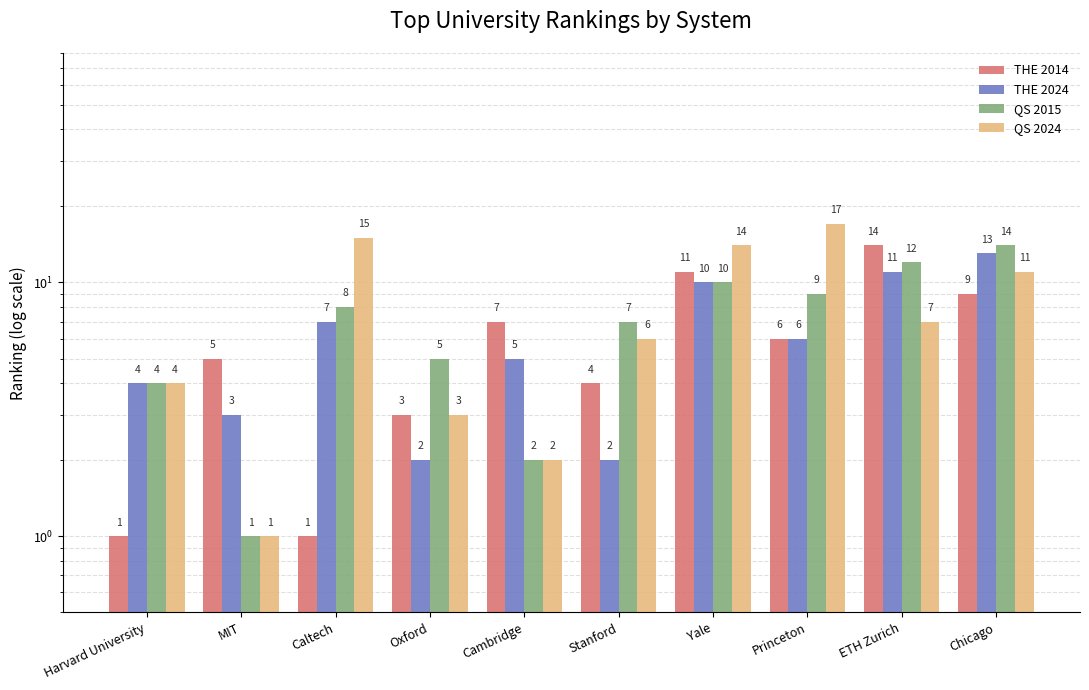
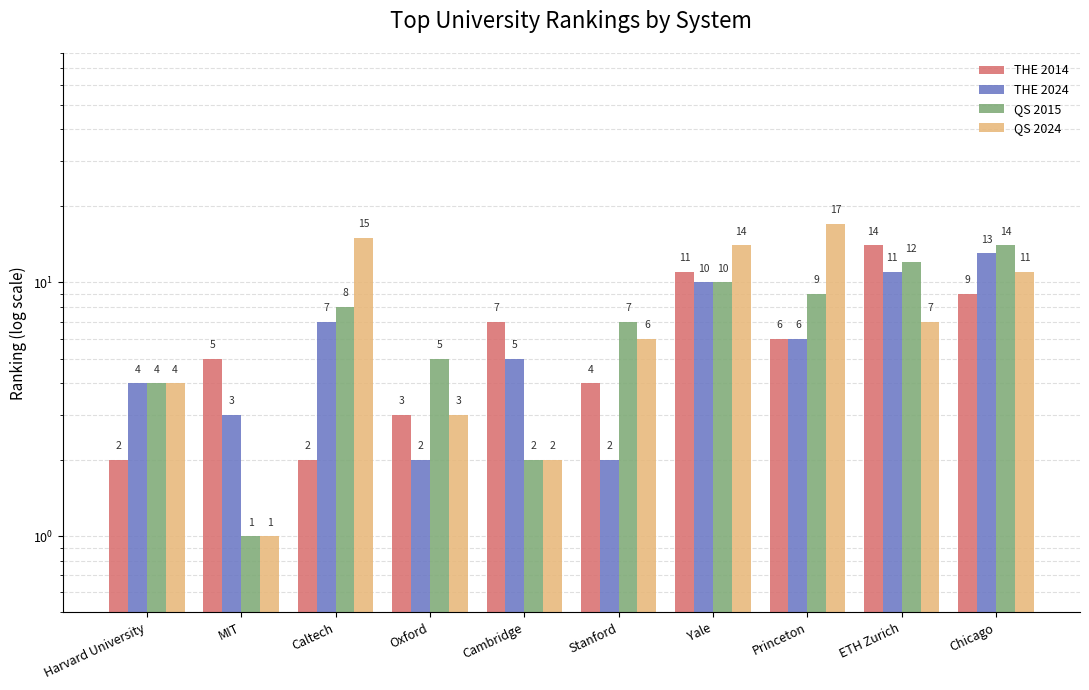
  {
    "THE 2014": {
-     "Harvard University": 1,
+     "Harvard University": 2,
      "MIT": 5,
-     "Caltech": 1,
+     "Caltech": 2,
      "Oxford": 3,
      "Cambridge": 7,
      "Stanford": 4,
      "Yale": 11,
      "Princeton": 6,
      "ETH Zurich": 14,
      "Chicago": 9
    },
    "THE 2024": {
      "Harvard University": 4,
      "MIT": 3,
      "Caltech": 7,
      "Oxford": 2,
      "Cambridge": 5,
      "Stanford": 2,
      "Yale": 10,
      "Princeton": 6,
      "ETH Zurich": 11,
      "Chicago": 13
    },
    "QS 2015": {
      "Harvard University": 4,
      "MIT": 1,
      "Caltech": 8,
      "Oxford": 5,
      "Cambridge": 2,
      "Stanford": 7,
      "Yale": 10,
      "Princeton": 9,
      "ETH Zurich": 12,
      "Chicago": 14
    },
    "QS 2024": {
      "Harvard University": 4,
      "MIT": 1,
      "Caltech": 15,
      "Oxford": 3,
      "Cambridge": 2,
      "Stanford": 6,
      "Yale": 14,
      "Princeton": 17,
      "ETH Zurich": 7,
      "Chicago": 11
    }
  }
